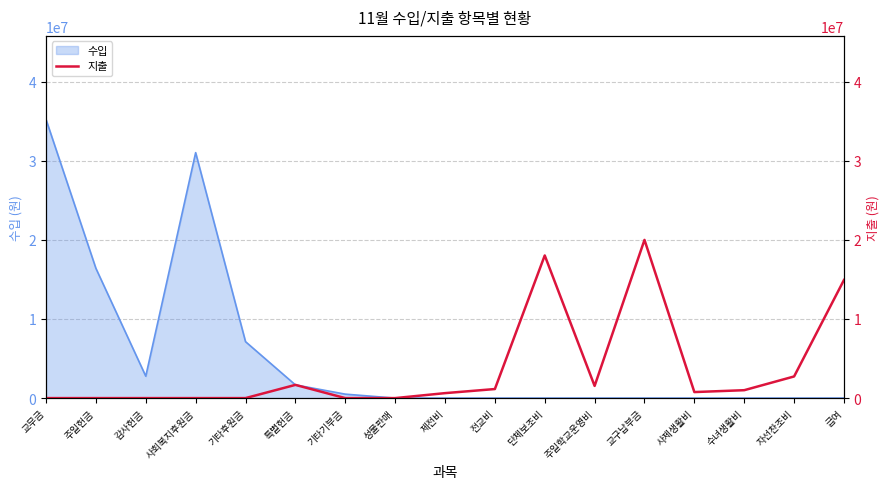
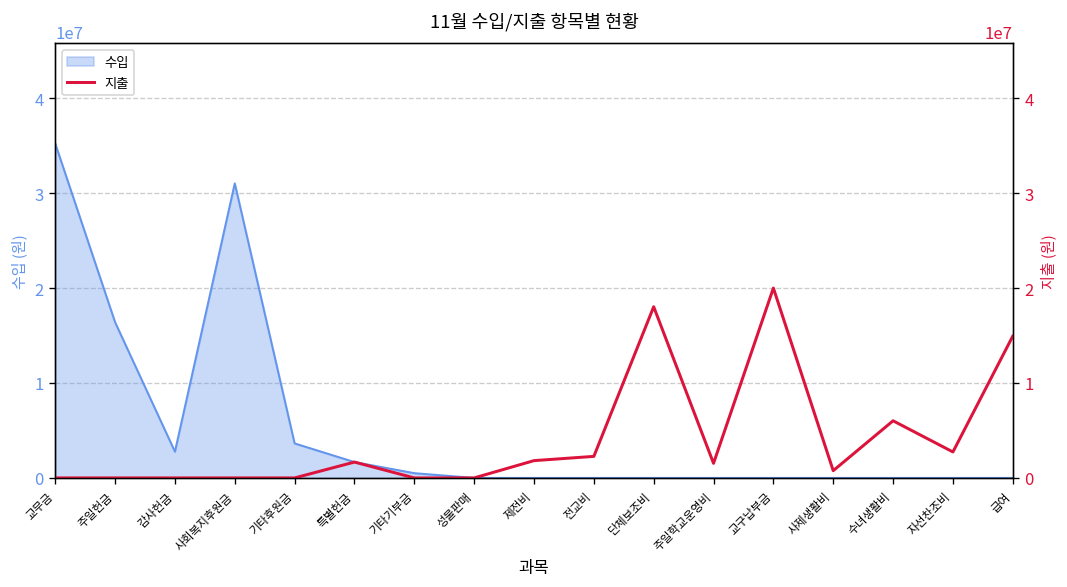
  {
    "수입": {
      "교무금": 35000000,
      "주일헌금": 16000000,
      "감사헌금": 3000000,
      "사회복지후원금": 31000000,
-     "기타후원금": 7000000,
+     "기타후원금": 4000000,
      "특별헌금": 2000000,
      "기타기부금": 1000000,
      "성물판매": 0,
      "제전비": 0,
      "전교비": 0,
      "단체보조비": 0,
      "주일학교운영비": 0,
      "교구납부금": 0,
      "사제생활비": 0,
      "수녀생활비": 0,
      "자선찬조비": 0,
      "급여": 0
    },
    "지출": {
      "교무금": 0,
      "주일헌금": 0,
      "감사헌금": 0,
      "사회복지후원금": 0,
      "기타후원금": 0,
      "특별헌금": 2000000,
      "기타기부금": 0,
      "성물판매": 0,
-     "제전비": 1000000,
-     "전교비": 1000000,
+     "제전비": 2000000,
+     "전교비": 2000000,
      "단체보조비": 18000000,
      "주일학교운영비": 2000000,
      "교구납부금": 20000000,
      "사제생활비": 1000000,
-     "수녀생활비": 1000000,
+     "수녀생활비": 6000000,
      "자선찬조비": 3000000,
      "급여": 15000000
    }
  }
